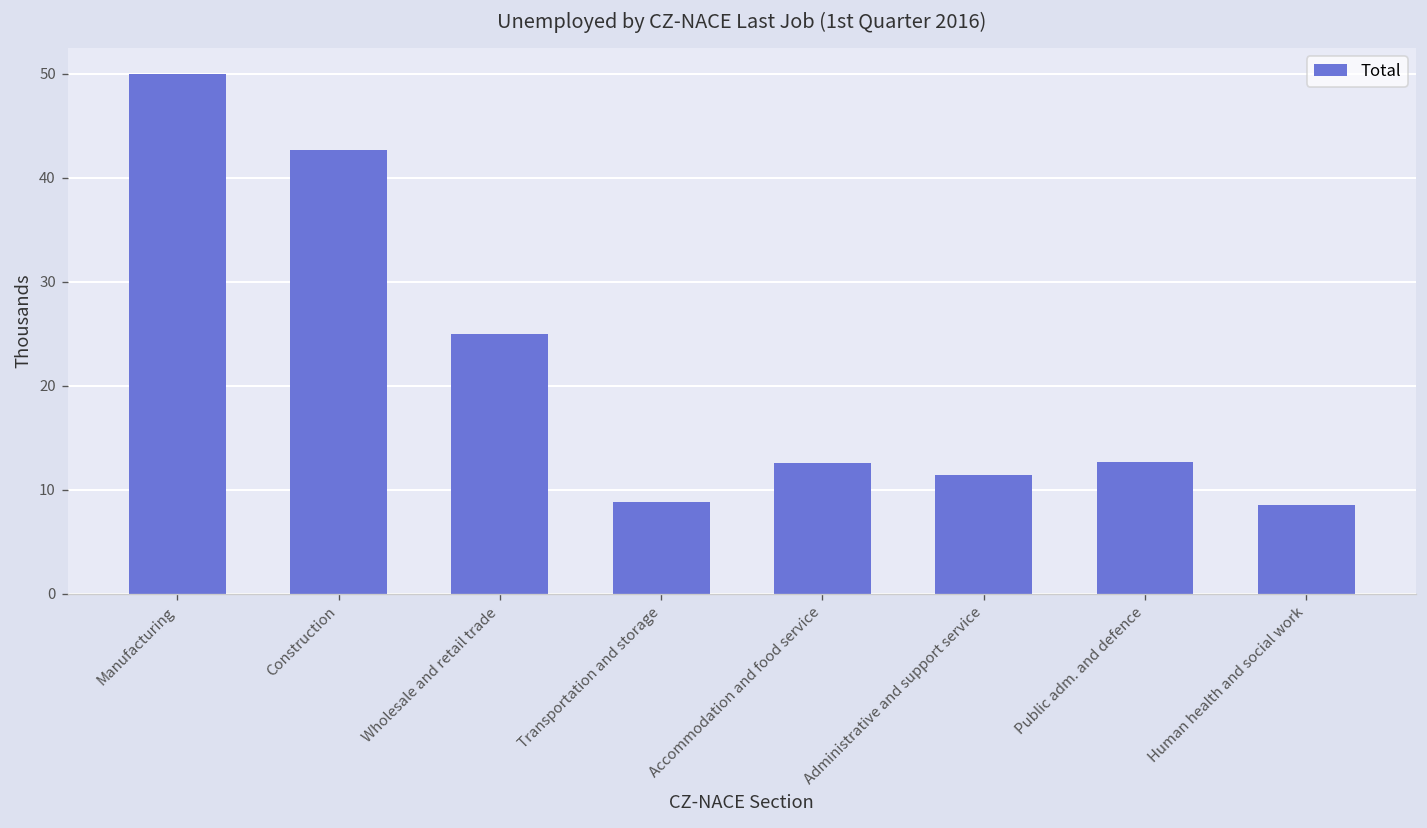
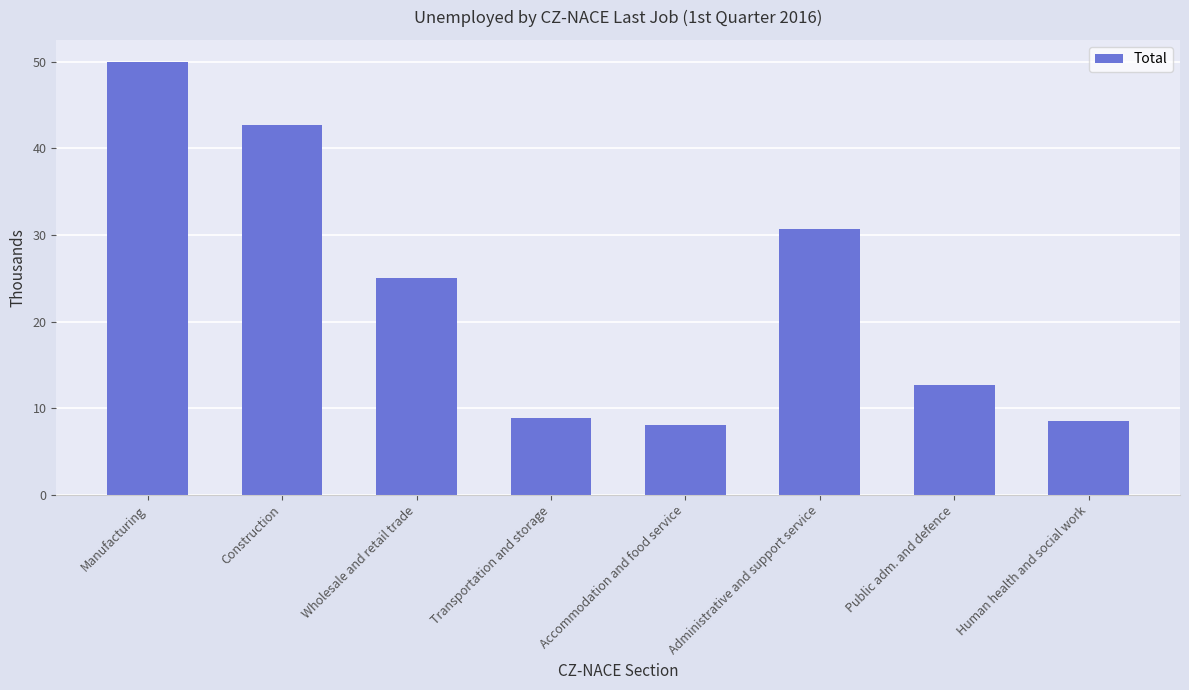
  {
    "Manufacturing": 50,
    "Construction": 43,
    "Wholesale and retail trade": 25,
    "Transportation and storage": 9,
-   "Accommodation and food service": 13,
-   "Administrative and support service": 11,
+   "Accommodation and food service": 8,
+   "Administrative and support service": 31,
    "Public adm. and defence": 13,
    "Human health and social work": 9
  }
